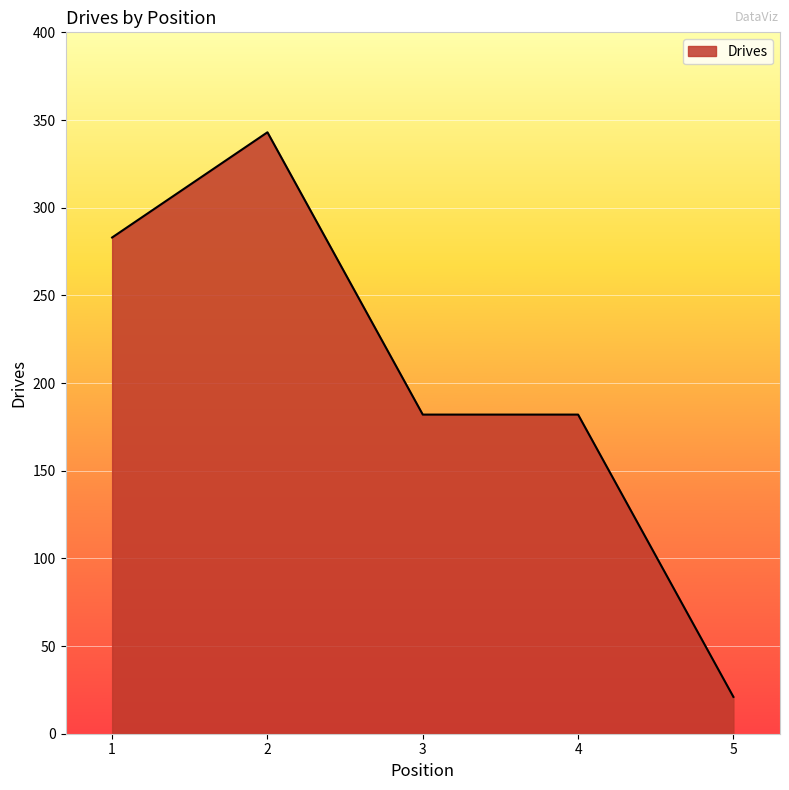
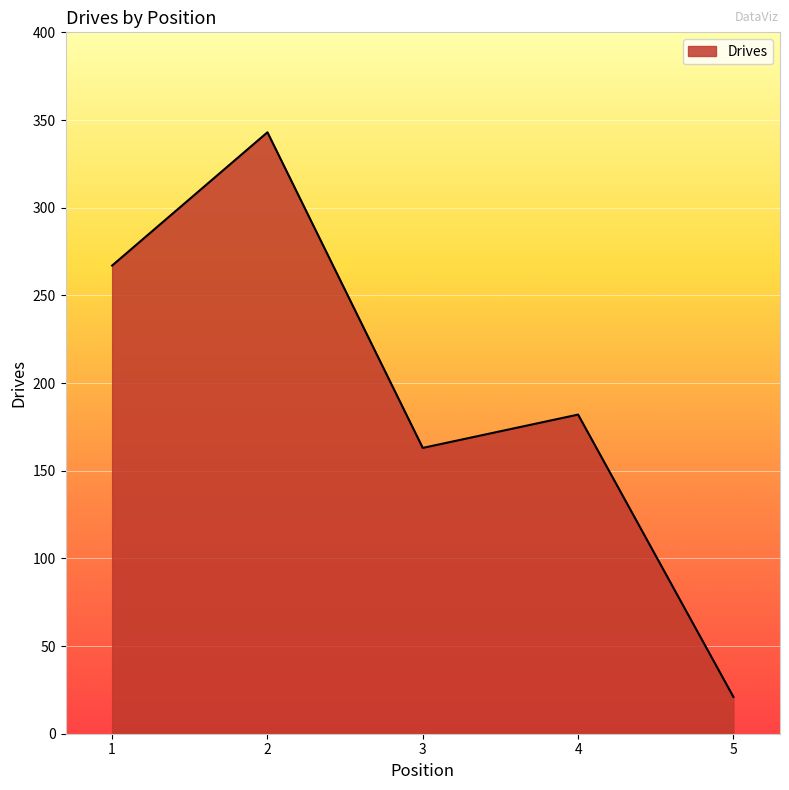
  {
-   "1": 283,
+   "1": 267,
    "2": 343,
-   "3": 182,
+   "3": 163,
    "4": 182,
    "5": 21
  }
